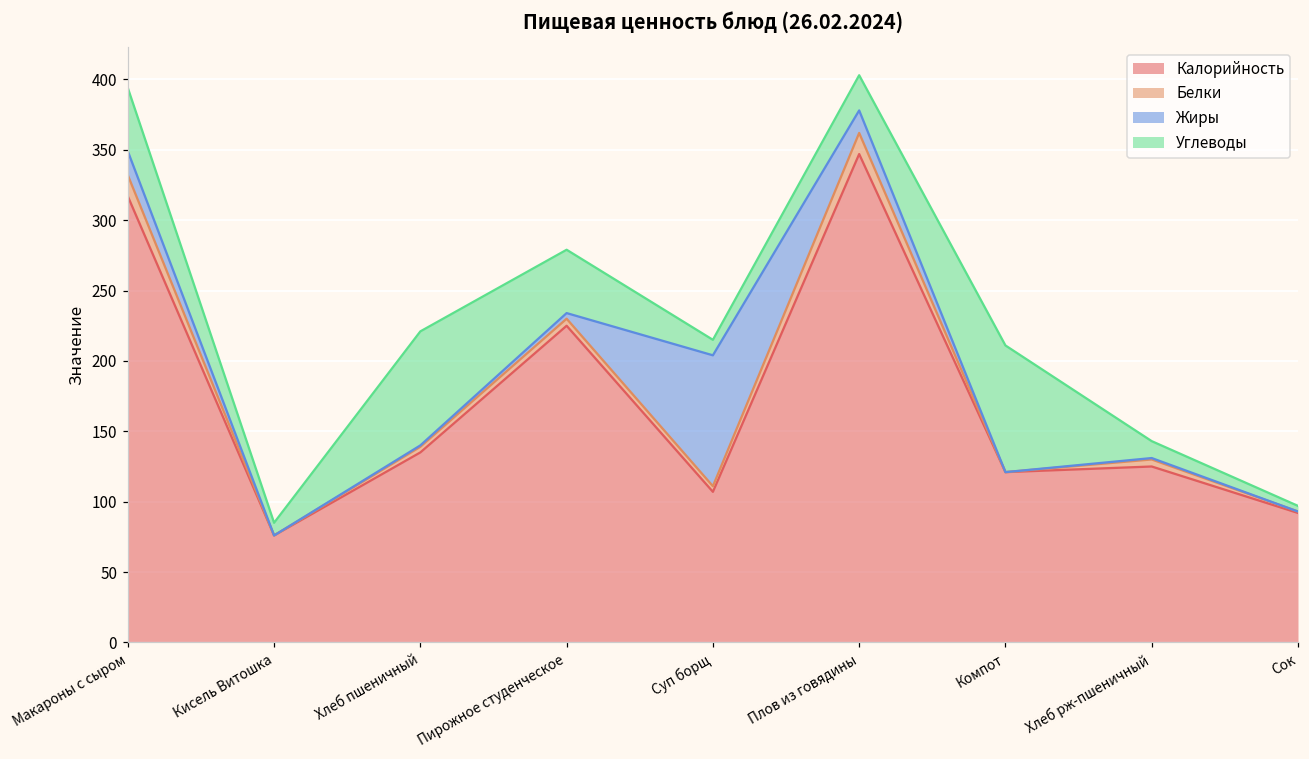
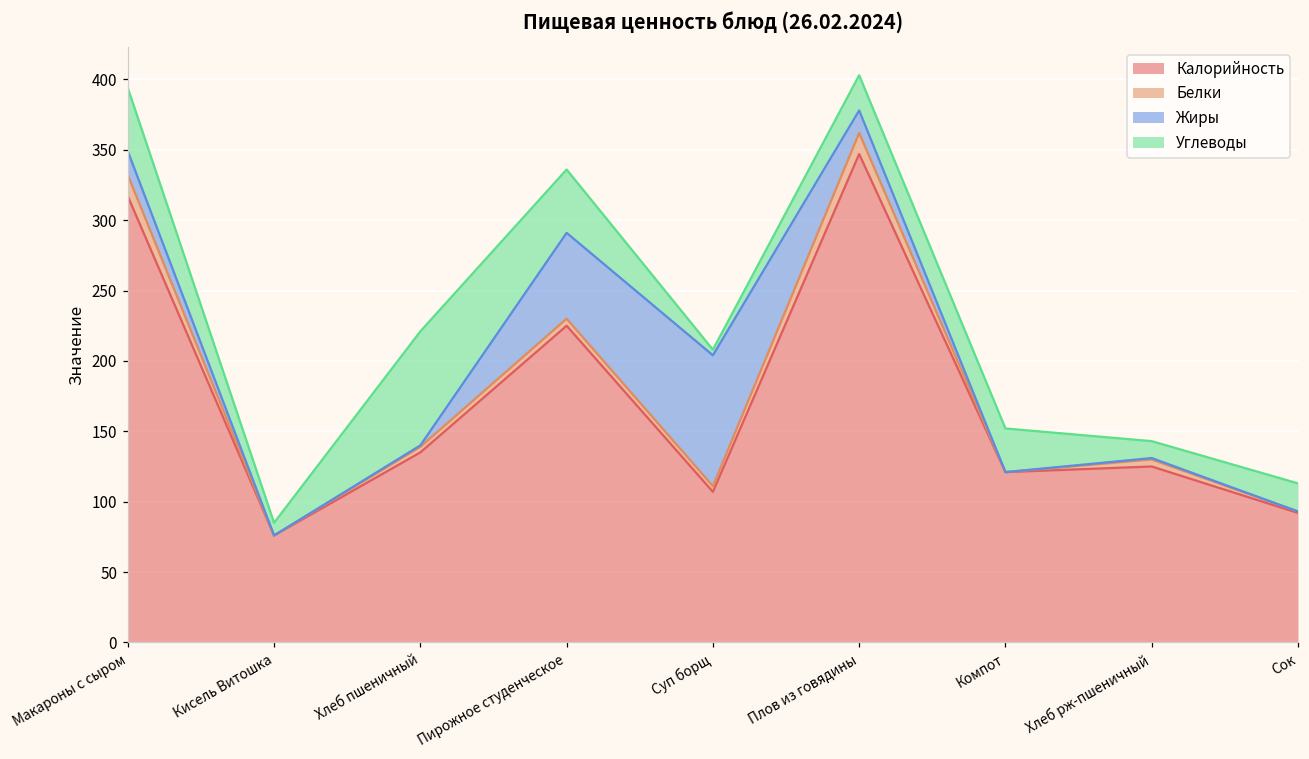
  {
    "Жиры": {
      "Макароны с сыром": 17,
-     "Пирожное студенческое": 4,
+     "Пирожное студенческое": 61,
      "Суп борщ": 93,
      "Плов из говядины": 16
    },
    "Углеводы": {
      "Макароны с сыром": 45,
      "Кисель Витошка": 9,
      "Хлеб пшеничный": 81,
      "Пирожное студенческое": 45,
-     "Суп борщ": 11,
+     "Суп борщ": 4,
      "Плов из говядины": 25,
-     "Компот": 90,
+     "Компот": 31,
      "Хлеб рж-пшеничный": 12,
-     "Сок": 4
+     "Сок": 20
    }
  }
